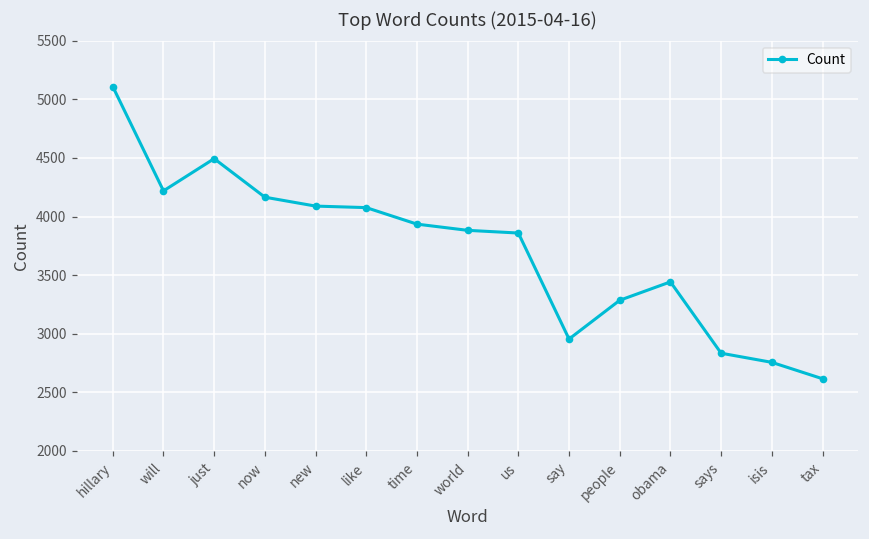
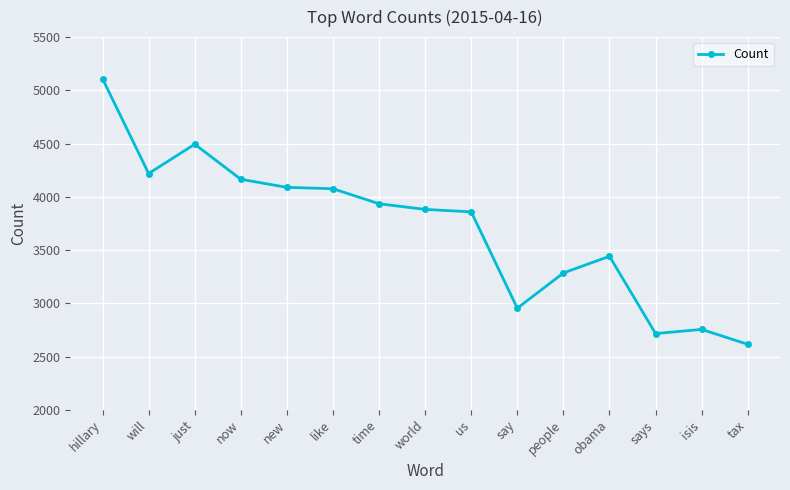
  {
    "hillary": 5110,
    "will": 4220,
    "just": 4490,
    "now": 4170,
    "new": 4090,
    "like": 4080,
    "time": 3940,
    "world": 3880,
    "us": 3860,
    "say": 2950,
    "people": 3290,
    "obama": 3440,
-   "says": 2830,
+   "says": 2720,
    "isis": 2760,
    "tax": 2620
  }
